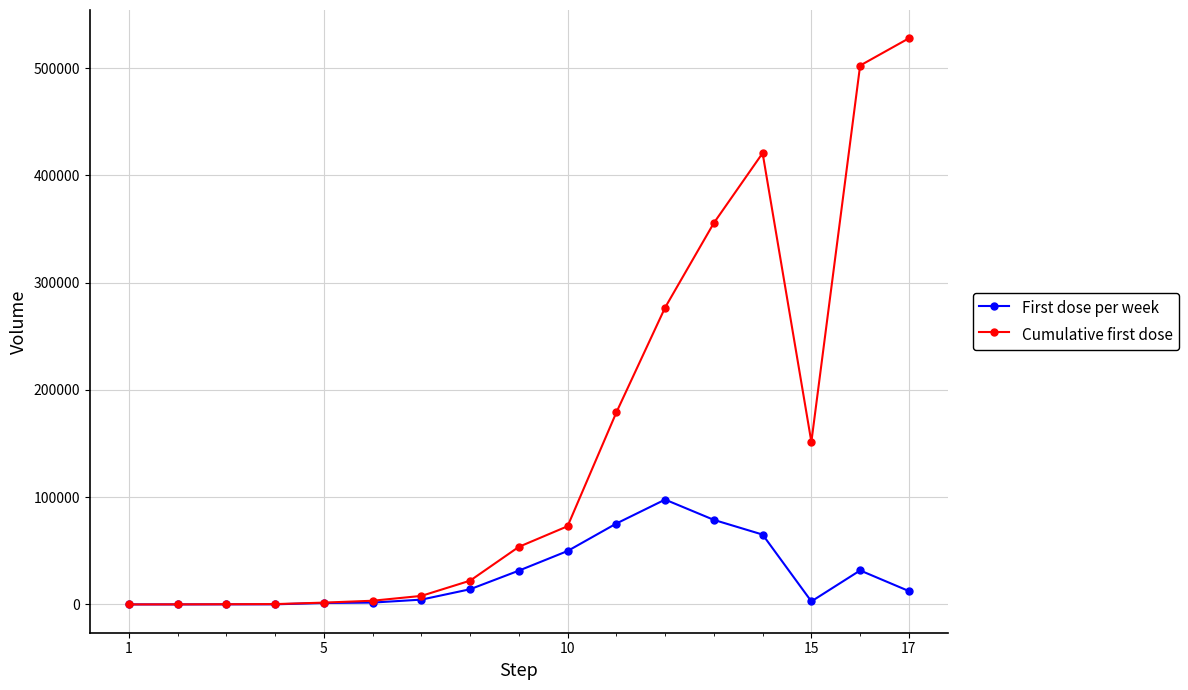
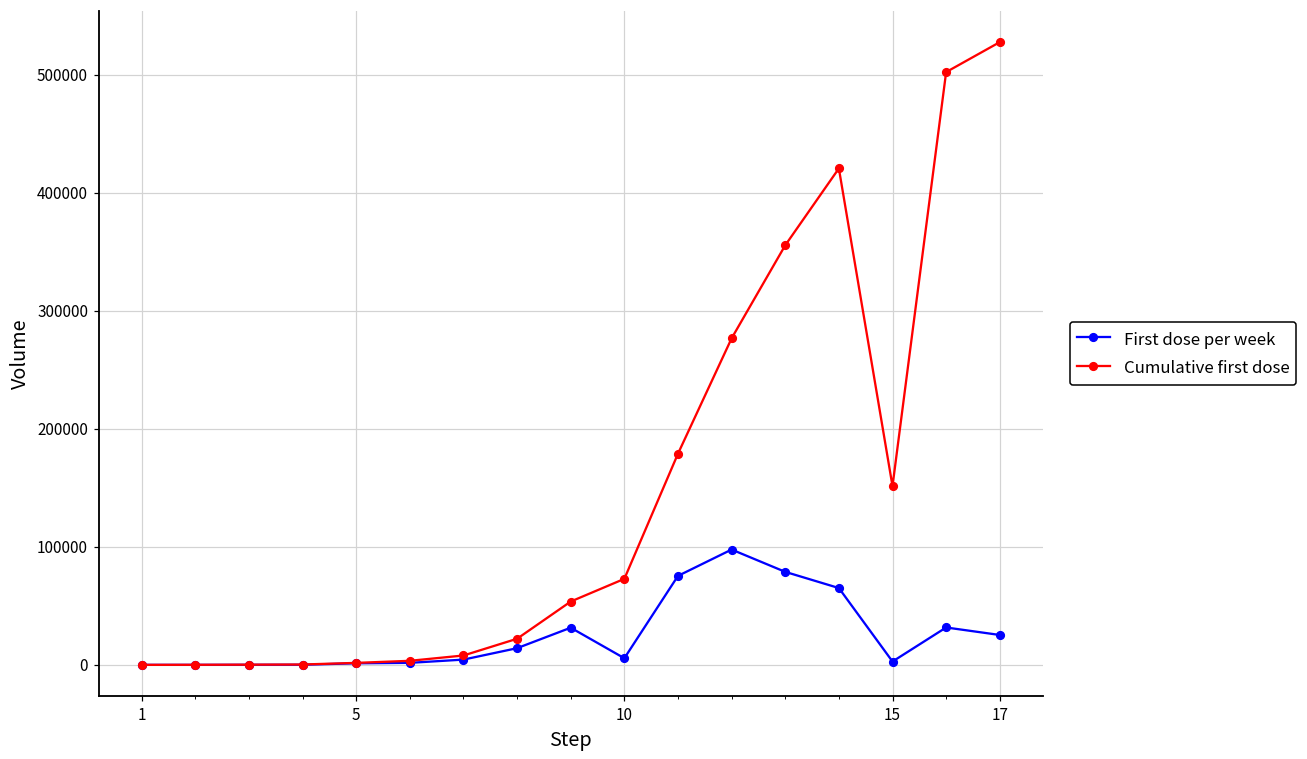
  {
    "First dose per week": {
-     "10": 50000,
+     "10": 6000,
      "15": 3000,
-     "17": 13000
+     "17": 25000
    },
    "Cumulative first dose": {
      "10": 73000,
      "15": 152000,
      "17": 528000
    }
  }
